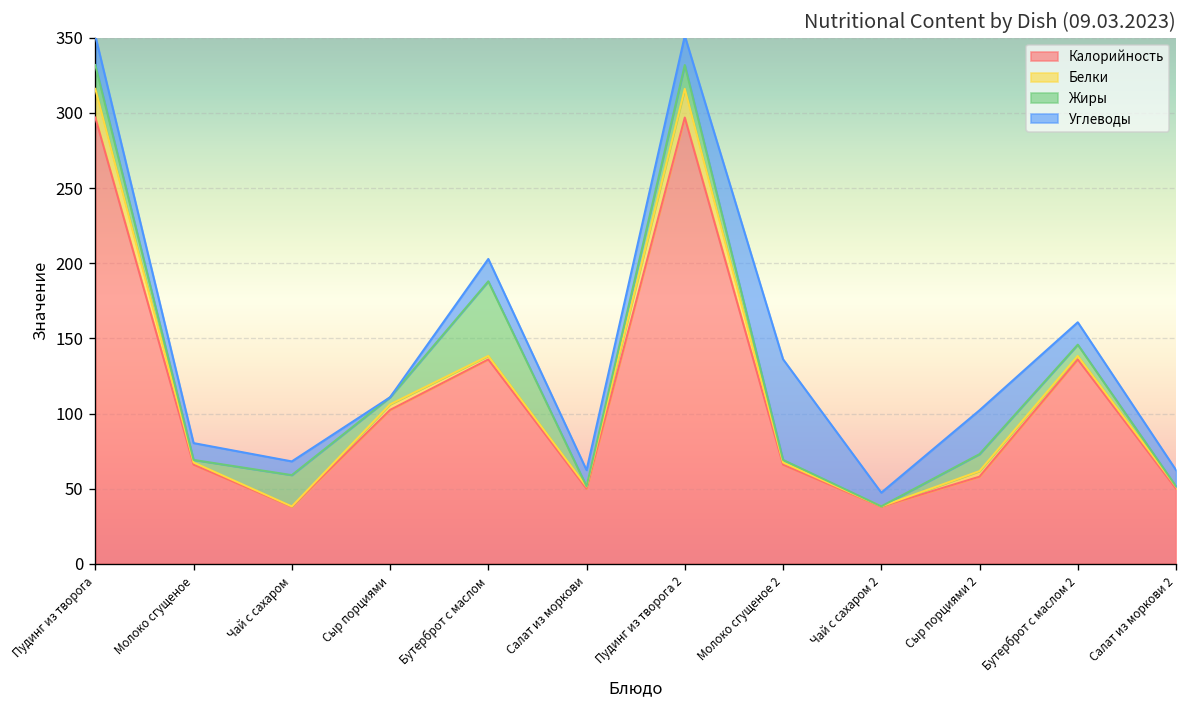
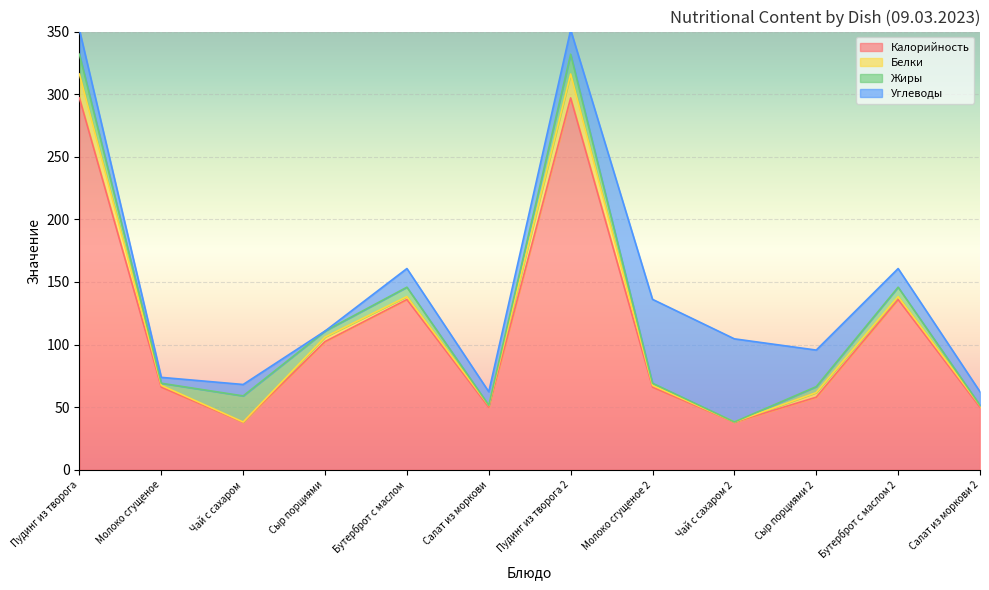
  {
    "Калорийность": {
      "Пудинг из творога": 297,
      "Сыр порциями": 102,
      "Бутерброт с маслом": 136,
      "Пудинг из творога 2": 297,
      "Сыр порциями 2": 58,
      "Бутерброт с маслом 2": 136
    },
    "Белки": {
      "Пудинг из творога": 19,
      "Сыр порциями": 4,
      "Бутерброт с маслом": 2,
      "Пудинг из творога 2": 19,
      "Сыр порциями 2": 4,
      "Бутерброт с маслом 2": 2
    },
    "Жиры": {
      "Пудинг из творога": 16,
      "Чай с сахаром": 21,
-     "Бутерброт с маслом": 50,
+     "Бутерброт с маслом": 7,
      "Пудинг из творога 2": 16,
-     "Сыр порциями 2": 11,
+     "Сыр порциями 2": 5,
      "Бутерброт с маслом 2": 7
    },
    "Углеводы": {
      "Пудинг из творога": 19,
-     "Молоко сгущеное": 11,
+     "Молоко сгущеное": 5,
      "Чай с сахаром": 9,
      "Бутерброт с маслом": 15,
      "Салат из моркови": 11,
      "Пудинг из творога 2": 19,
      "Молоко сгущеное 2": 67,
-     "Чай с сахаром 2": 9,
+     "Чай с сахаром 2": 66,
      "Сыр порциями 2": 29,
      "Бутерброт с маслом 2": 15,
      "Салат из моркови 2": 11
    }
  }
